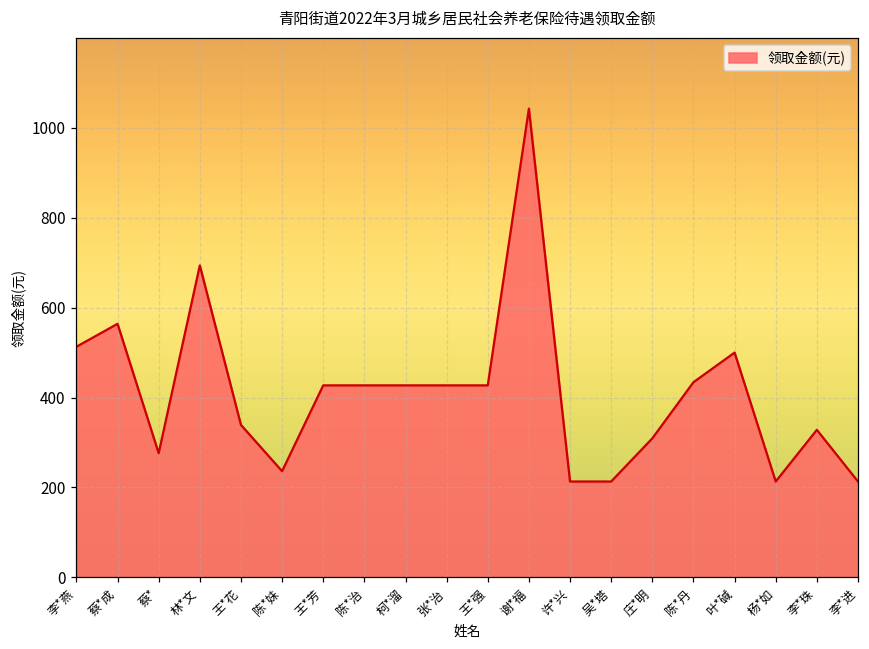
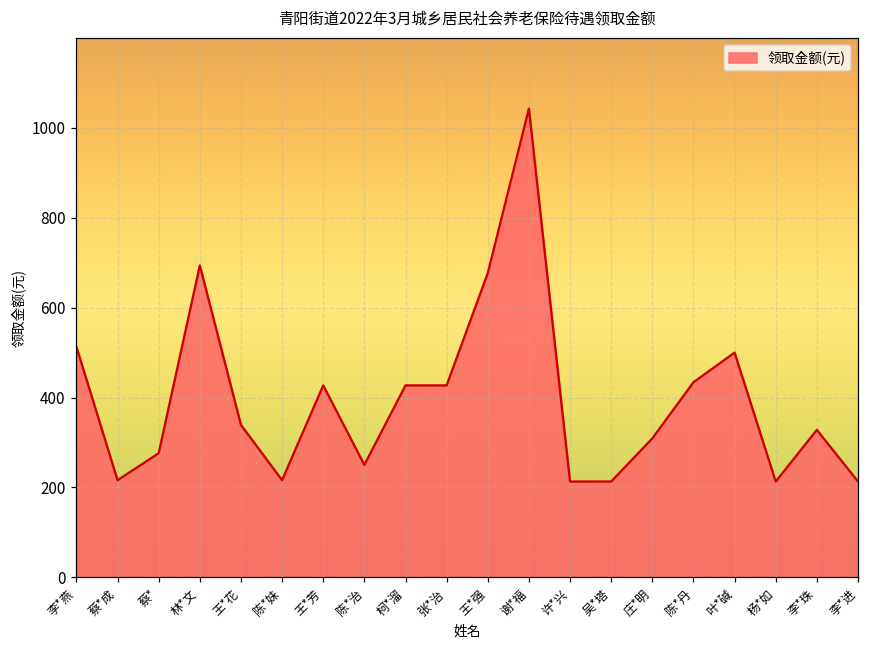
  {
    "李*燕": 510,
-   "蔡*成": 560,
+   "蔡*成": 220,
    "蔡*": 280,
    "林*文": 690,
    "王*花": 340,
-   "陈*妹": 240,
+   "陈*妹": 220,
    "王*芳": 430,
-   "陈*治": 430,
+   "陈*治": 250,
    "柯*溜": 430,
    "张*治": 430,
-   "王*强": 430,
+   "王*强": 680,
    "谢*福": 1040,
    "许*兴": 210,
    "吴*塔": 210,
    "庄*明": 310,
    "陈*丹": 430,
    "叶*碱": 500,
    "杨*如": 210,
    "李*珠": 330,
    "李*进": 210
  }
